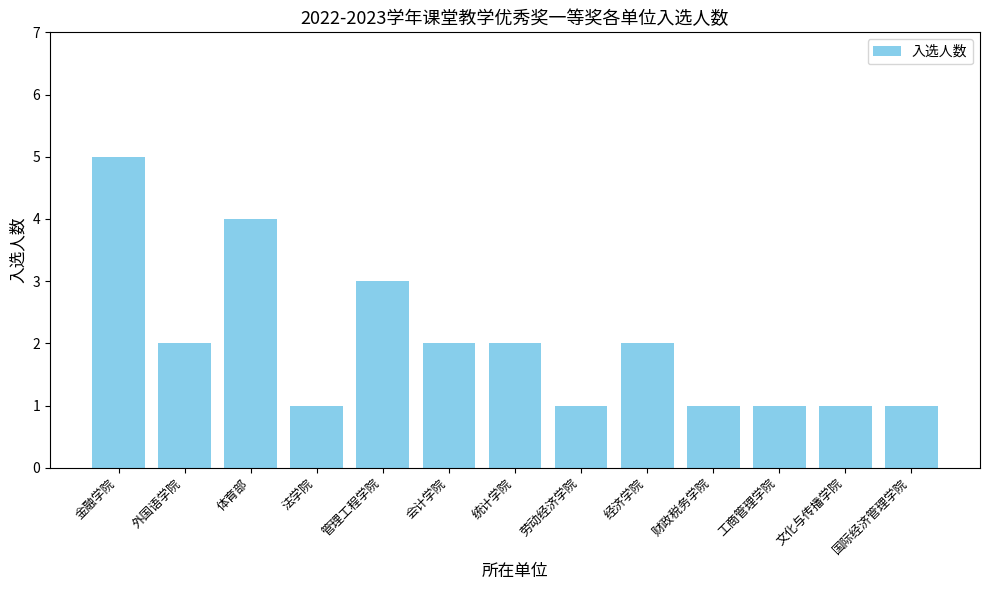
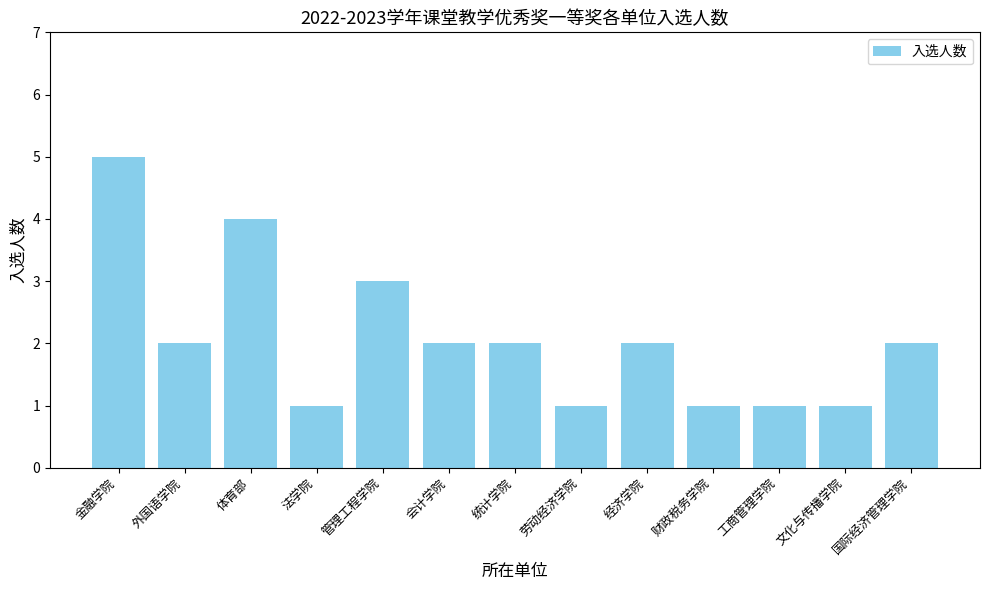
  {
    "金融学院": 5,
    "外国语学院": 2,
    "体育部": 4,
    "法学院": 1,
    "管理工程学院": 3,
    "会计学院": 2,
    "统计学院": 2,
    "劳动经济学院": 1,
    "经济学院": 2,
    "财政税务学院": 1,
    "工商管理学院": 1,
    "文化与传播学院": 1,
-   "国际经济管理学院": 1
+   "国际经济管理学院": 2
  }
